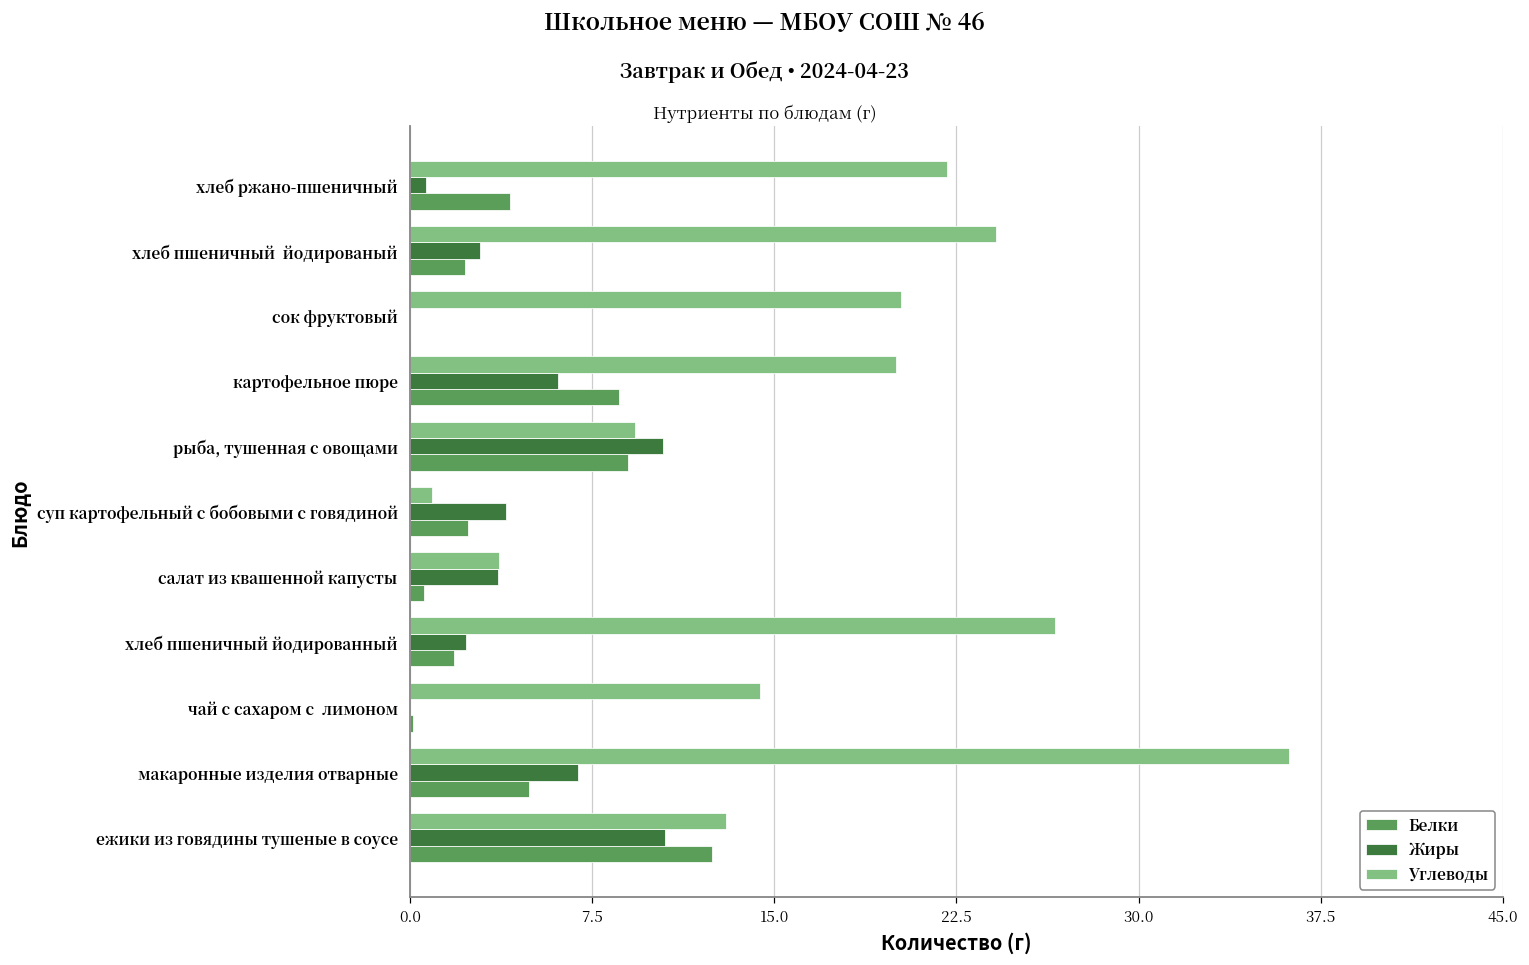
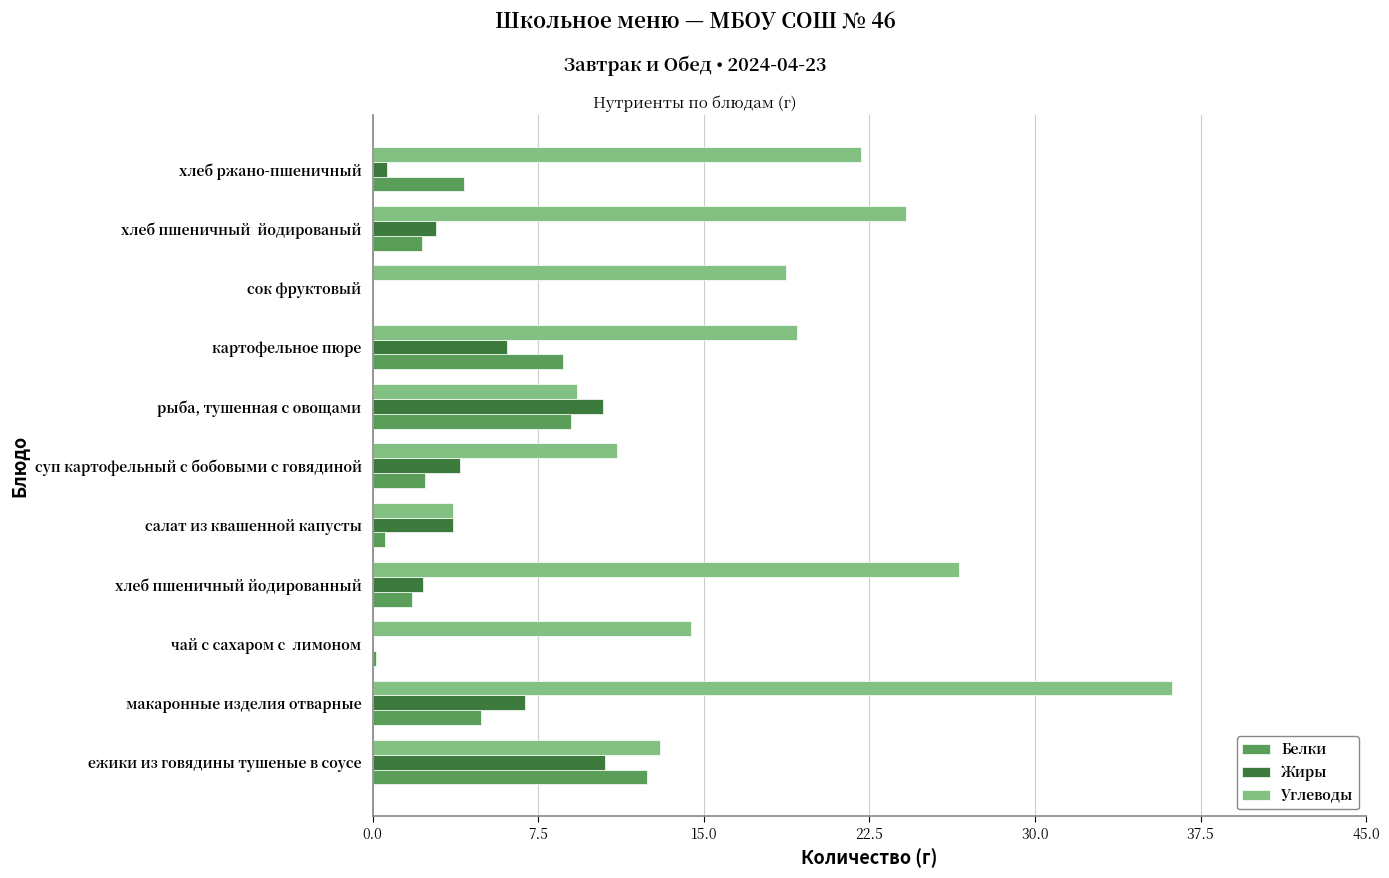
  {
    "Углеводы": {
      "хлеб ржано-пшеничный": 22.1,
      "хлеб пшеничный йодированый": 24.2,
-     "сок фруктовый": 20.2,
-     "картофельное пюре": 20.0,
+     "сок фруктовый": 18.7,
+     "картофельное пюре": 19.2,
      "рыба, тушенная с овощами": 9.3,
-     "суп картофельный с бобовыми с говядиной": 0.9,
+     "суп картофельный с бобовыми с говядиной": 11.1,
      "салат из квашенной капусты": 3.7,
      "хлеб пшеничный йодированный": 26.6,
      "чай с сахаром с лимоном": 14.4,
      "макаронные изделия отварные": 36.2,
      "ежики из говядины тушеные в соусе": 13.0
    }
  }
